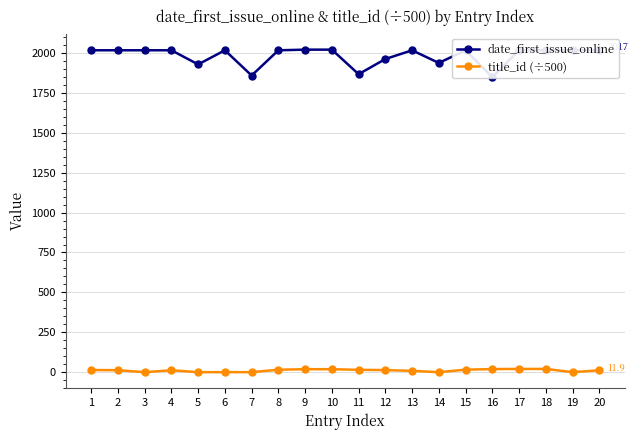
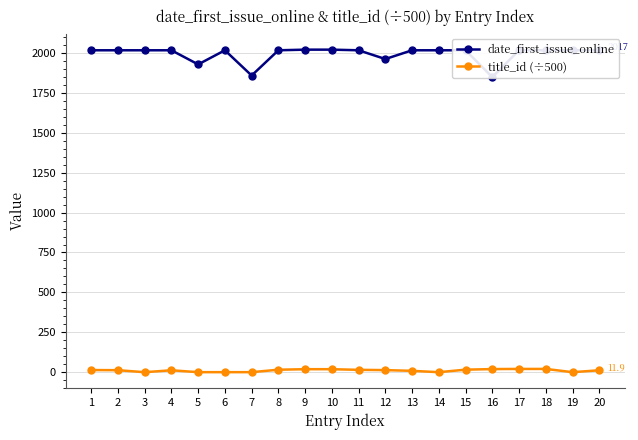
  {
    "date_first_issue_online": {
      "1": 2020,
      "2": 2020,
      "3": 2020,
      "4": 2020,
      "5": 1930,
      "6": 2020,
      "7": 1860,
      "8": 2020,
      "9": 2020,
      "10": 2020,
-     "11": 1870,
+     "11": 2020,
      "12": 1960,
      "13": 2020,
-     "14": 1940
+     "14": 2020
    },
    "title_id (÷500)": {
      "20": 11.9
    }
  }
